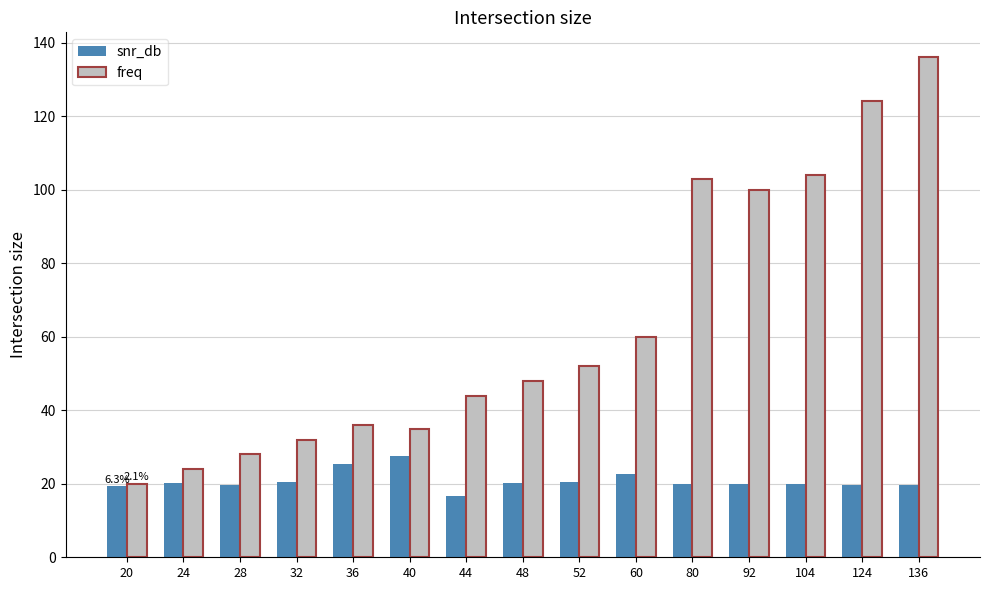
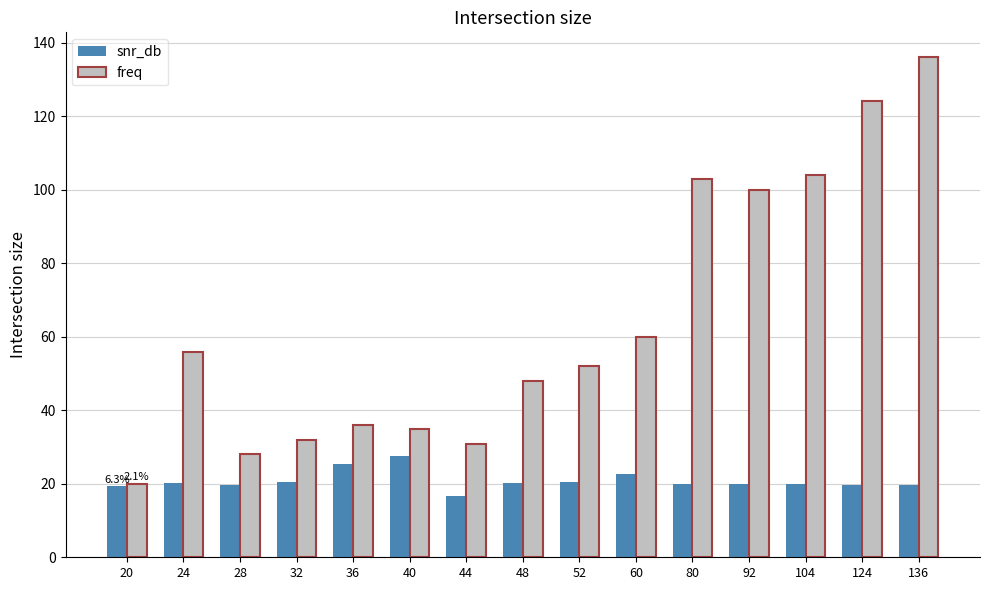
  {
    "snr_db": {
      "24": 20,
      "28": 20,
      "32": 20,
      "36": 25,
      "40": 28,
      "44": 17,
      "48": 20,
      "52": 21,
      "60": 23,
      "80": 20,
      "92": 20,
      "104": 20,
      "124": 20,
      "136": 20
    },
    "freq": {
-     "24": 24,
+     "24": 56,
      "28": 28,
      "32": 32,
      "36": 36,
      "40": 35,
-     "44": 44,
+     "44": 31,
      "48": 48,
      "52": 52,
      "60": 60,
      "80": 103,
      "92": 100,
      "104": 104,
      "124": 124,
      "136": 136
    }
  }
